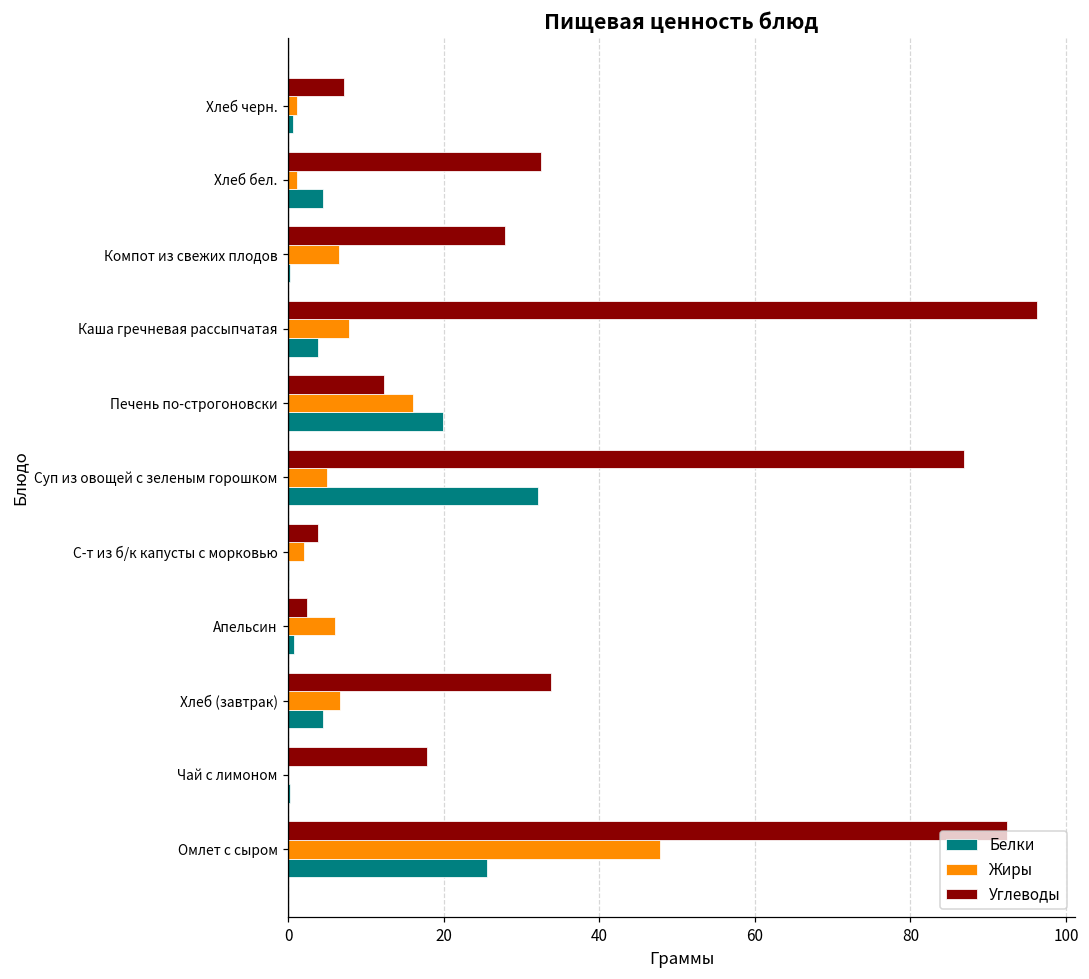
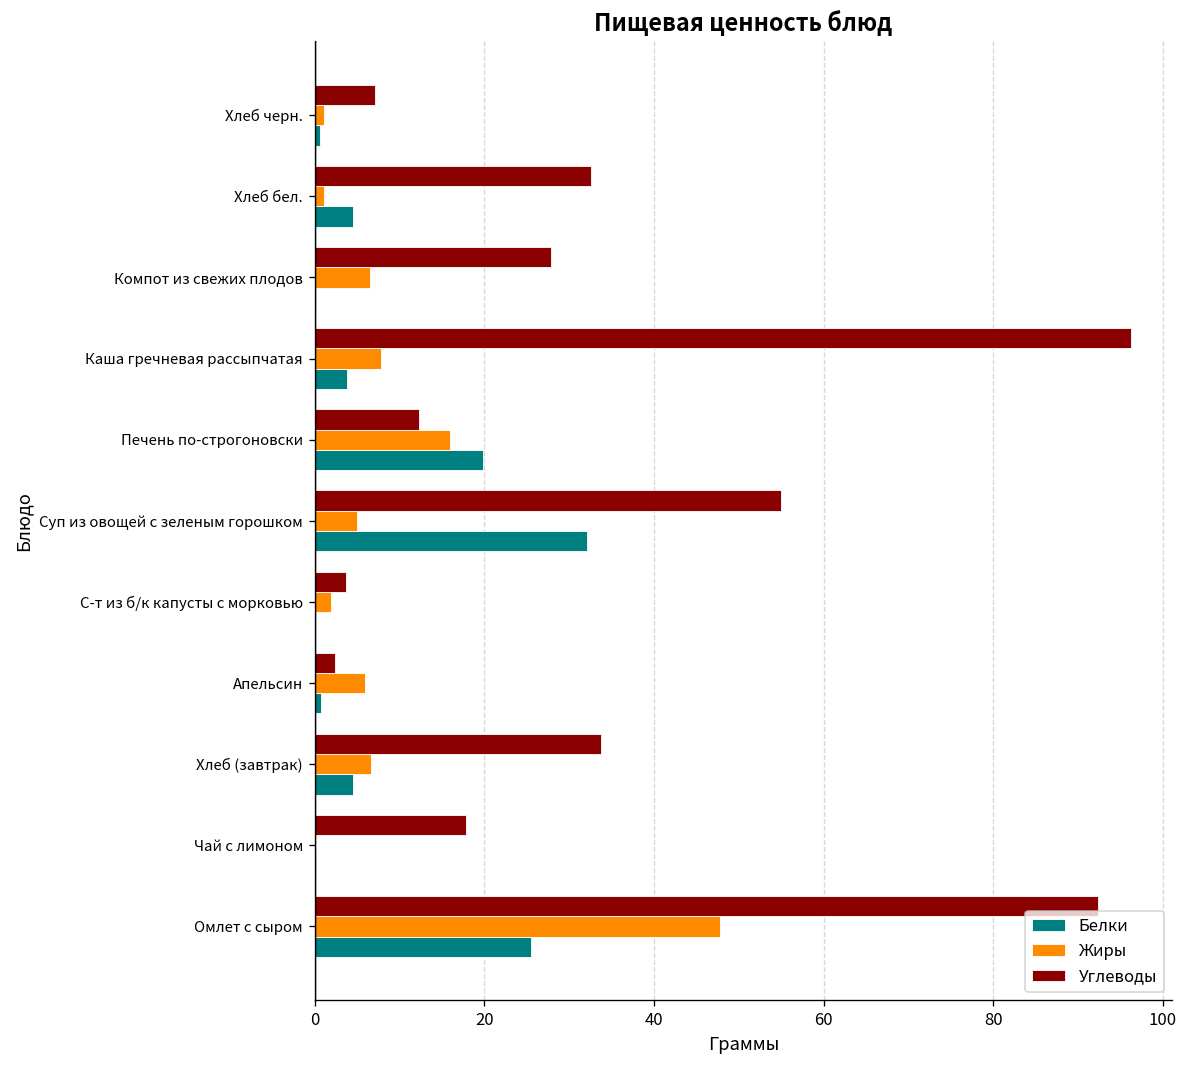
  {
    "Белки": {
      "Хлеб черн.": 1,
      "Хлеб бел.": 4,
      "Каша гречневая рассыпчатая": 4,
      "Печень по-строгоновски": 20,
      "Суп из овощей с зеленым горошком": 32,
      "Апельсин": 1,
      "Хлеб (завтрак)": 4,
      "Омлет с сыром": 26
    },
    "Жиры": {
      "Хлеб черн.": 1,
      "Хлеб бел.": 1,
      "Компот из свежих плодов": 7,
      "Каша гречневая рассыпчатая": 8,
      "Печень по-строгоновски": 16,
      "Суп из овощей с зеленым горошком": 5,
      "С-т из б/к капусты с морковью": 2,
      "Апельсин": 6,
      "Хлеб (завтрак)": 7,
      "Чай с лимоном": 0,
      "Омлет с сыром": 48
    },
    "Углеводы": {
      "Хлеб черн.": 7,
      "Хлеб бел.": 33,
      "Компот из свежих плодов": 28,
      "Каша гречневая рассыпчатая": 96,
      "Печень по-строгоновски": 12,
-     "Суп из овощей с зеленым горошком": 87,
+     "Суп из овощей с зеленым горошком": 55,
      "С-т из б/к капусты с морковью": 4,
      "Апельсин": 2,
      "Хлеб (завтрак)": 34,
      "Чай с лимоном": 18,
      "Омлет с сыром": 92
    }
  }
